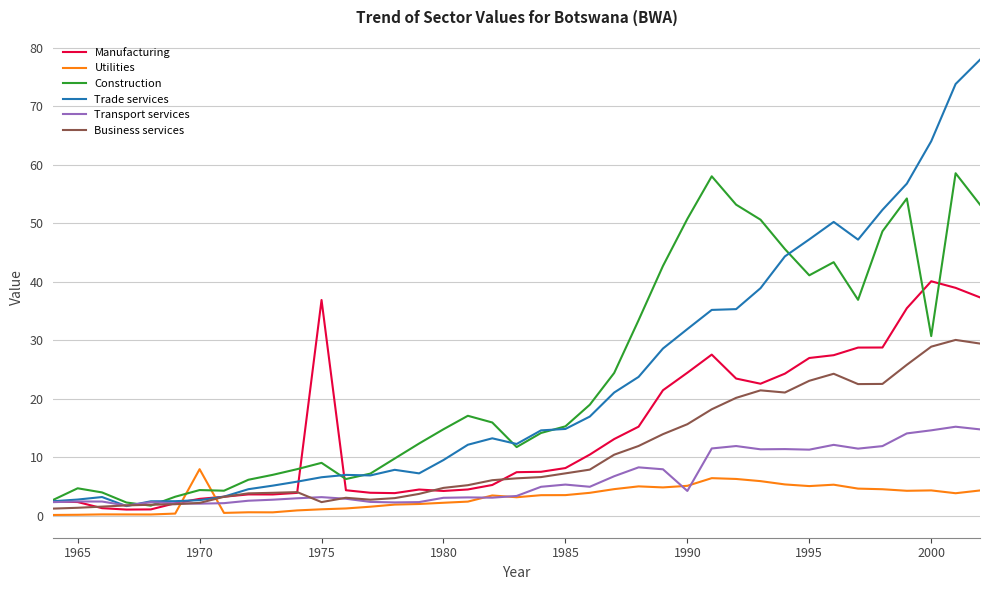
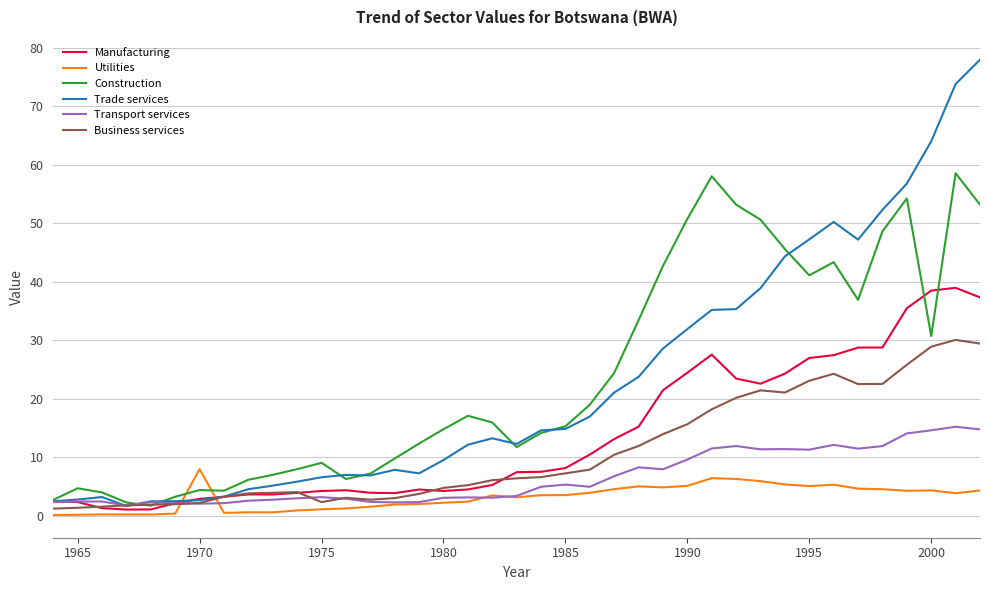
  {
    "Manufacturing": {
-     "1975": 37,
+     "1975": 4,
      "1980": 4,
      "1985": 8,
      "1990": 24,
      "1995": 27,
-     "2000": 40
+     "2000": 38
    },
    "Utilities": {
      "1965": 0,
      "1970": 8,
      "1975": 1,
      "1980": 2,
      "1985": 4,
      "1990": 5,
      "1995": 5,
      "2000": 4
    },
    "Construction": {
      "1965": 5,
      "1970": 4,
      "1975": 9,
      "1980": 15,
      "1985": 15,
      "1990": 51,
      "1995": 41,
      "2000": 31
    },
    "Trade services": {
      "1975": 7,
      "1980": 10,
      "1985": 15,
      "1990": 32,
      "1995": 47,
      "2000": 64
    },
    "Transport services": {
      "1975": 3,
      "1980": 3,
      "1985": 5,
-     "1990": 4,
+     "1990": 10,
      "1995": 11,
      "2000": 15
    },
    "Business services": {
      "1965": 1,
      "1975": 2,
      "1980": 5,
      "1985": 7,
      "1990": 16,
      "1995": 23,
      "2000": 29
    }
  }
